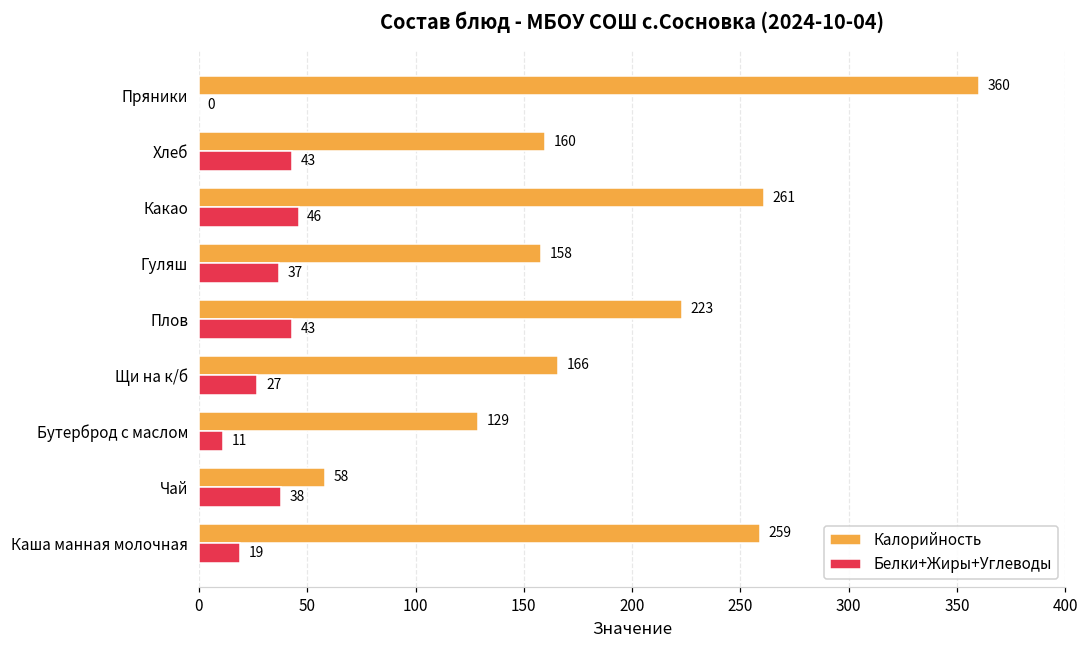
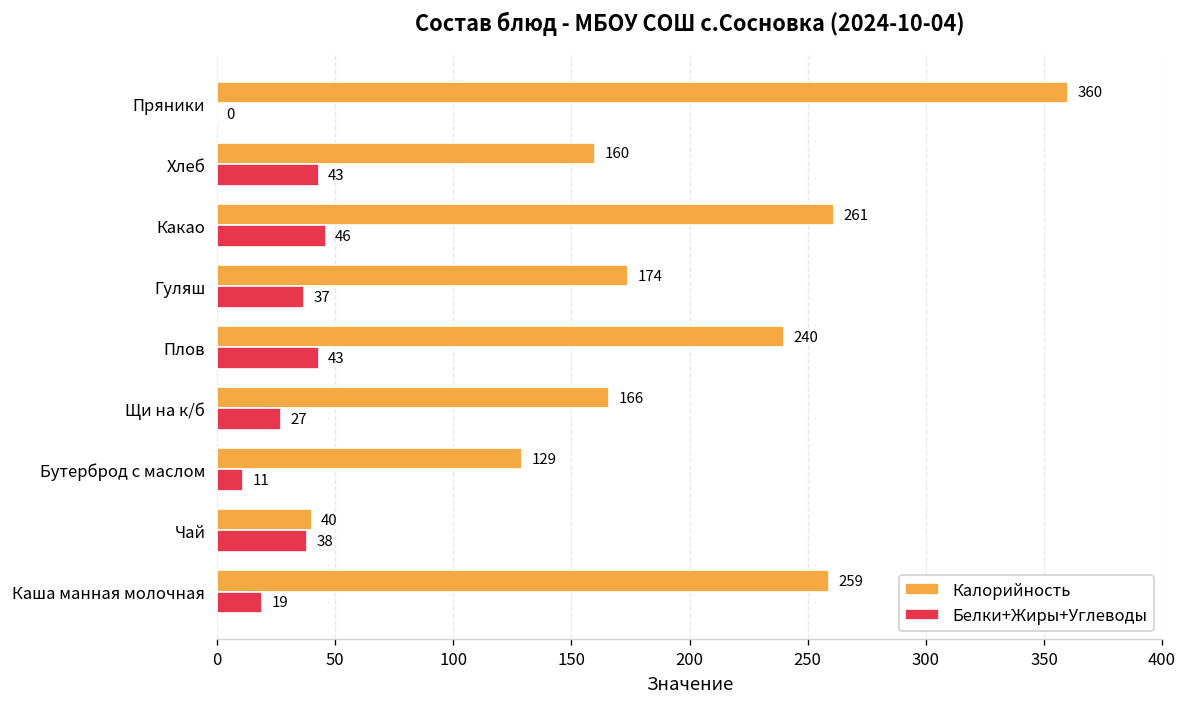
  {
    "Калорийность": {
      "Пряники": 360,
      "Хлеб": 160,
      "Какао": 261,
-     "Гуляш": 158,
-     "Плов": 223,
+     "Гуляш": 174,
+     "Плов": 240,
      "Щи на к/б": 166,
      "Бутерброд с маслом": 129,
-     "Чай": 58,
+     "Чай": 40,
      "Каша манная молочная": 259
    },
    "Белки+Жиры+Углеводы": {
      "Пряники": 0,
      "Хлеб": 43,
      "Какао": 46,
      "Гуляш": 37,
      "Плов": 43,
      "Щи на к/б": 27,
      "Бутерброд с маслом": 11,
      "Чай": 38,
      "Каша манная молочная": 19
    }
  }
